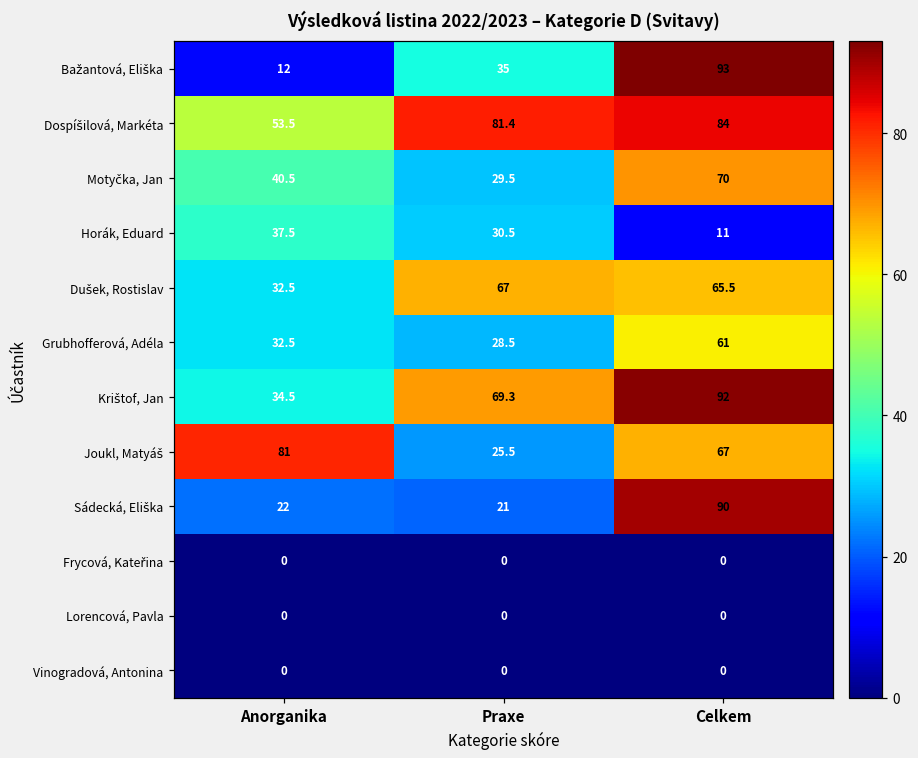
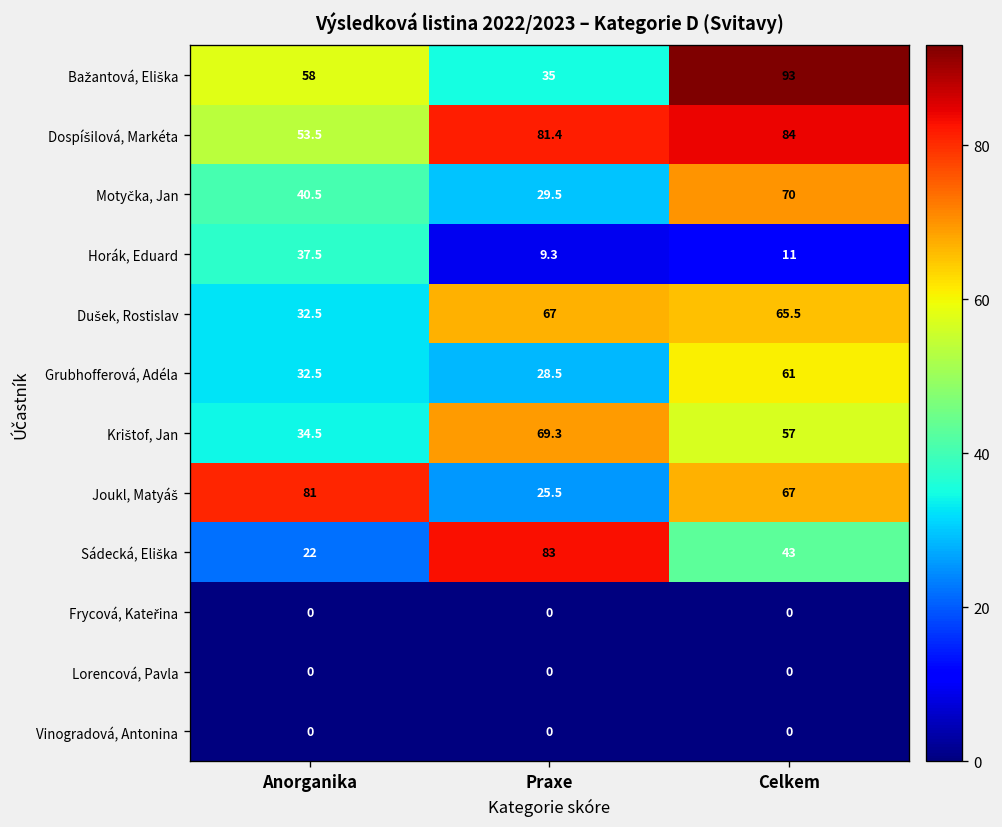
  {
    "Bažantová, Eliška": {
-     "Anorganika": 12,
+     "Anorganika": 58,
      "Praxe": 35,
      "Celkem": 93
    },
    "Dospíšilová, Markéta": {
      "Anorganika": 53.5,
      "Praxe": 81.4,
      "Celkem": 84
    },
    "Motyčka, Jan": {
      "Anorganika": 40.5,
      "Praxe": 29.5,
      "Celkem": 70
    },
    "Horák, Eduard": {
      "Anorganika": 37.5,
-     "Praxe": 30.5,
+     "Praxe": 9.3,
      "Celkem": 11
    },
    "Dušek, Rostislav": {
      "Anorganika": 32.5,
      "Praxe": 67,
      "Celkem": 65.5
    },
    "Grubhofferová, Adéla": {
      "Anorganika": 32.5,
      "Praxe": 28.5,
      "Celkem": 61
    },
    "Krištof, Jan": {
      "Anorganika": 34.5,
      "Praxe": 69.3,
-     "Celkem": 92
+     "Celkem": 57
    },
    "Joukl, Matyáš": {
      "Anorganika": 81,
      "Praxe": 25.5,
      "Celkem": 67
    },
    "Sádecká, Eliška": {
      "Anorganika": 22,
-     "Praxe": 21,
-     "Celkem": 90
+     "Praxe": 83,
+     "Celkem": 43
    },
    "Frycová, Kateřina": {
      "Anorganika": 0,
      "Praxe": 0,
      "Celkem": 0
    },
    "Lorencová, Pavla": {
      "Anorganika": 0,
      "Praxe": 0,
      "Celkem": 0
    },
    "Vinogradová, Antonina": {
      "Anorganika": 0,
      "Praxe": 0,
      "Celkem": 0
    }
  }
